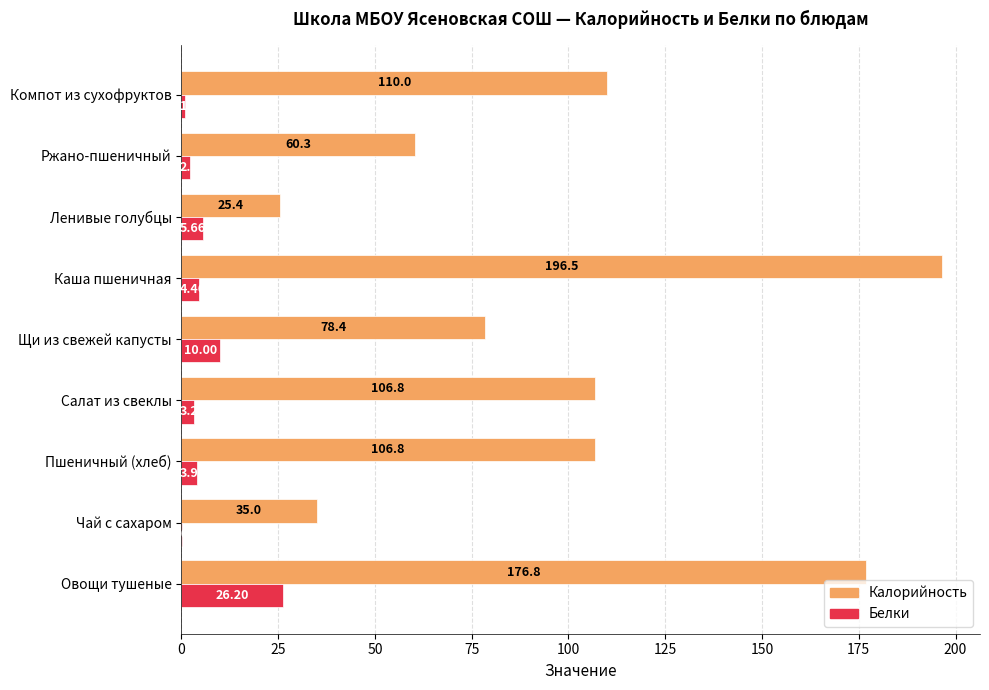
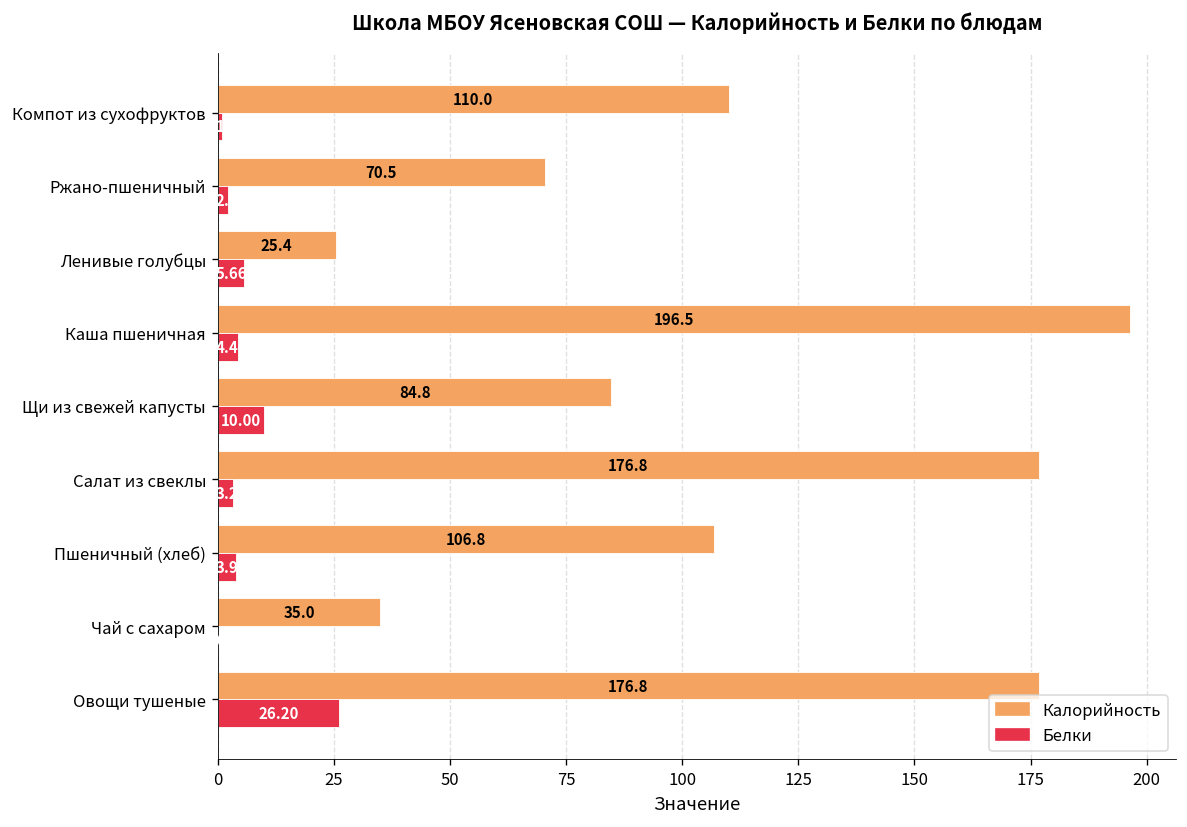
  {
    "Калорийность": {
      "Компот из сухофруктов": 110.0,
-     "Ржано-пшеничный": 60.3,
+     "Ржано-пшеничный": 70.5,
      "Ленивые голубцы": 25.4,
      "Каша пшеничная": 196.5,
-     "Щи из свежей капусты": 78.4,
-     "Салат из свеклы": 106.8,
+     "Щи из свежей капусты": 84.8,
+     "Салат из свеклы": 176.8,
      "Пшеничный (хлеб)": 106.8,
      "Чай с сахаром": 35.0,
      "Овощи тушеные": 176.8
    },
    "Белки": {
      "Ленивые голубцы": 5.66,
      "Каша пшеничная": 4.46,
      "Щи из свежей капусты": 10.00,
      "Пшеничный (хлеб)": 3.95,
      "Овощи тушеные": 26.20
    }
  }
